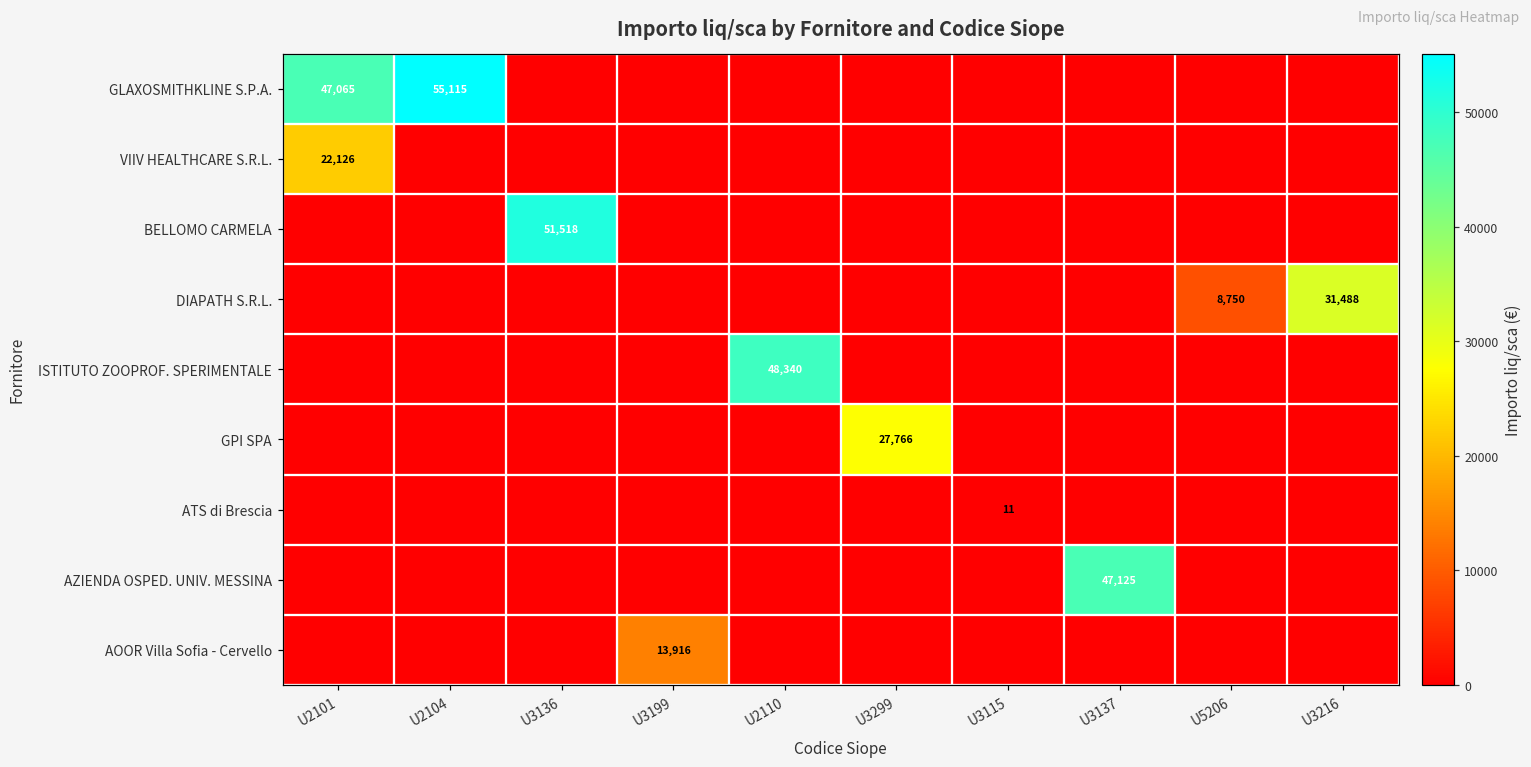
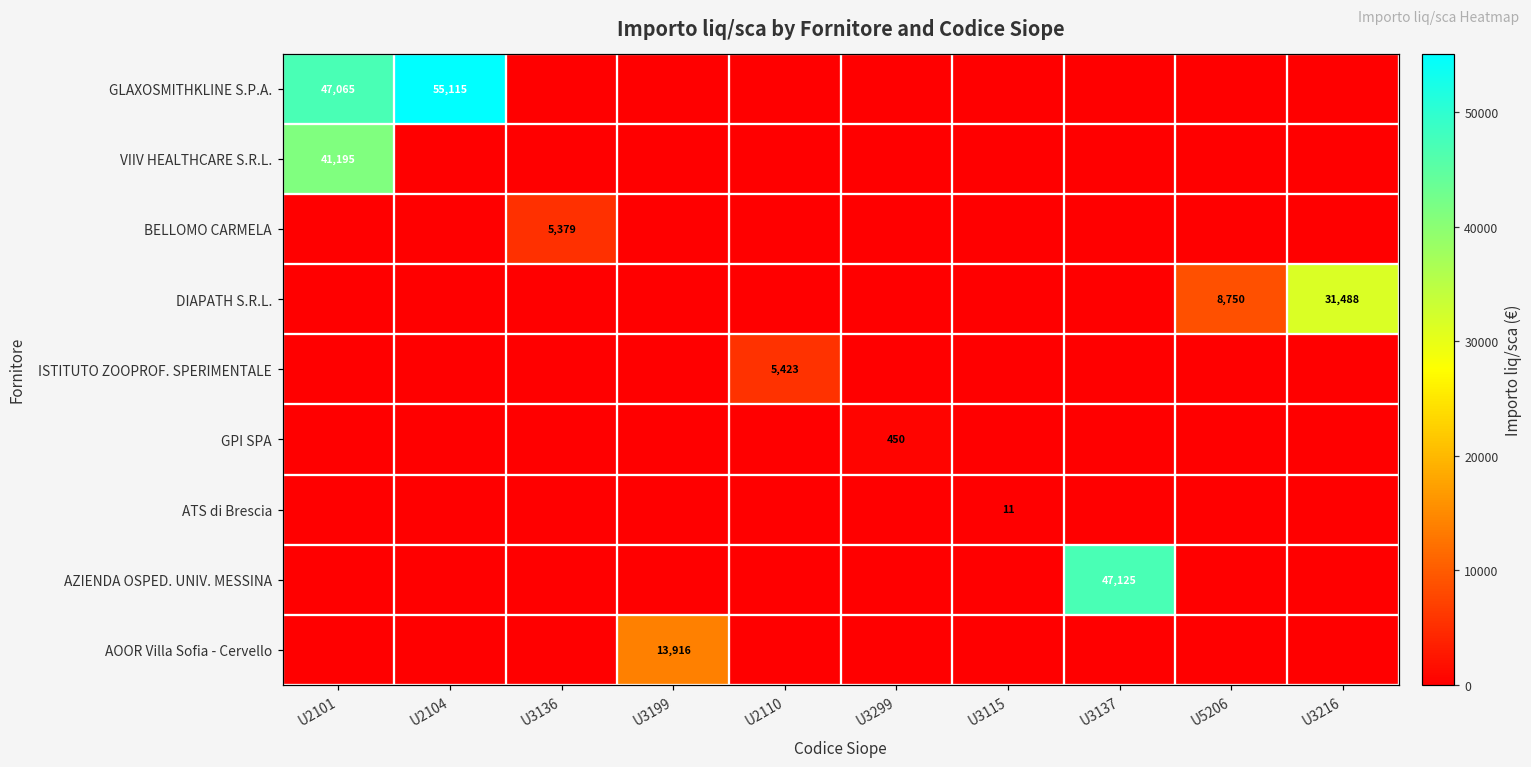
  {
    "GLAXOSMITHKLINE S.P.A.": {
      "U2101": "47,065",
      "U2104": "55,115"
    },
    "VIIV HEALTHCARE S.R.L.": {
-     "U2101": "22,126"
+     "U2101": "41,195"
    },
    "BELLOMO CARMELA": {
-     "U3136": "51,518"
+     "U3136": "5,379"
    },
    "DIAPATH S.R.L.": {
      "U5206": "8,750",
      "U3216": "31,488"
    },
    "ISTITUTO ZOOPROF. SPERIMENTALE": {
-     "U2110": "48,340"
+     "U2110": "5,423"
    },
    "GPI SPA": {
-     "U3299": "27,766"
+     "U3299": "450"
    },
    "ATS di Brescia": {
      "U3115": "11"
    },
    "AZIENDA OSPED. UNIV. MESSINA": {
      "U3137": "47,125"
    },
    "AOOR Villa Sofia - Cervello": {
      "U3199": "13,916"
    }
  }
